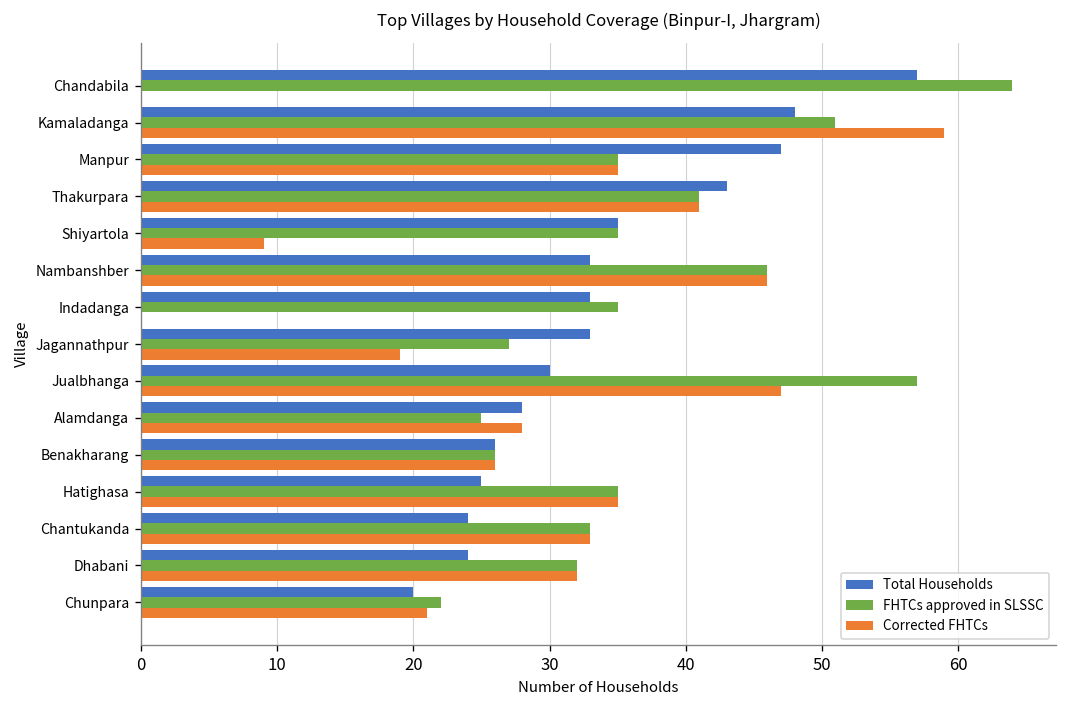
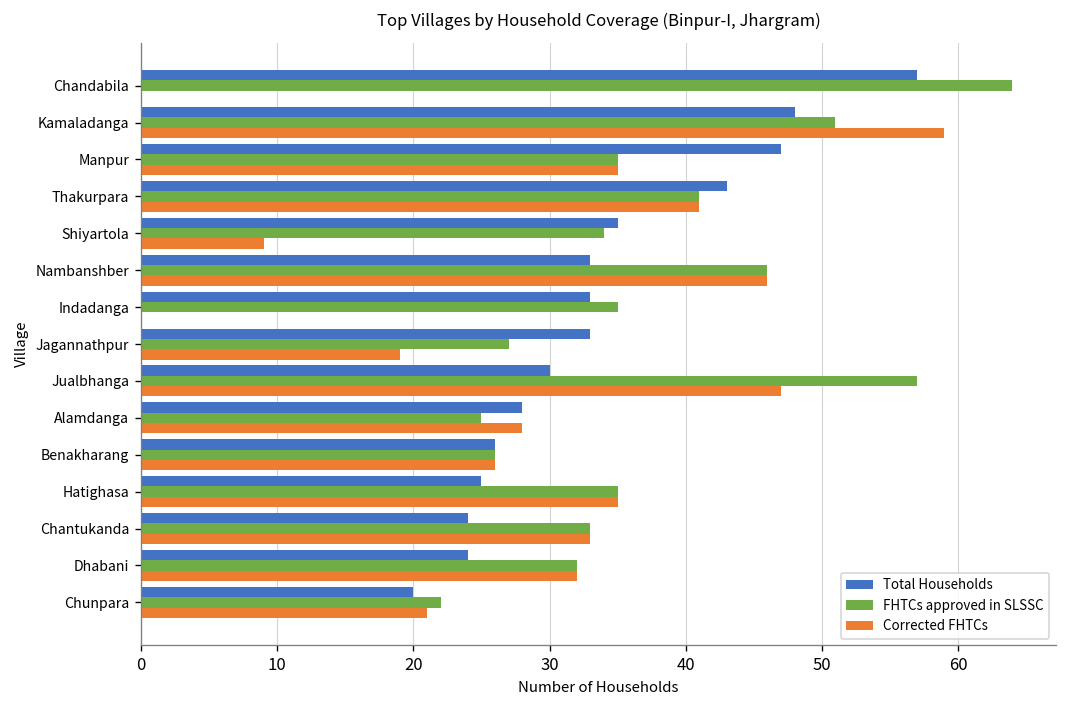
  {
    "Total Households": {
      "Chandabila": 57,
      "Kamaladanga": 48,
      "Manpur": 47,
      "Thakurpara": 43,
      "Shiyartola": 35,
      "Nambanshber": 33,
      "Indadanga": 33,
      "Jagannathpur": 33,
      "Jualbhanga": 30,
      "Alamdanga": 28,
      "Benakharang": 26,
      "Hatighasa": 25,
      "Chantukanda": 24,
      "Dhabani": 24,
      "Chunpara": 20
    },
    "FHTCs approved in SLSSC": {
      "Chandabila": 64,
      "Kamaladanga": 51,
      "Manpur": 35,
      "Thakurpara": 41,
-     "Shiyartola": 35,
+     "Shiyartola": 34,
      "Nambanshber": 46,
      "Indadanga": 35,
      "Jagannathpur": 27,
      "Jualbhanga": 57,
      "Alamdanga": 25,
      "Benakharang": 26,
      "Hatighasa": 35,
      "Chantukanda": 33,
      "Dhabani": 32,
      "Chunpara": 22
    },
    "Corrected FHTCs": {
      "Chandabila": 0,
      "Kamaladanga": 59,
      "Manpur": 35,
      "Thakurpara": 41,
      "Shiyartola": 9,
      "Nambanshber": 46,
      "Indadanga": 0,
      "Jagannathpur": 19,
      "Jualbhanga": 47,
      "Alamdanga": 28,
      "Benakharang": 26,
      "Hatighasa": 35,
      "Chantukanda": 33,
      "Dhabani": 32,
      "Chunpara": 21
    }
  }
